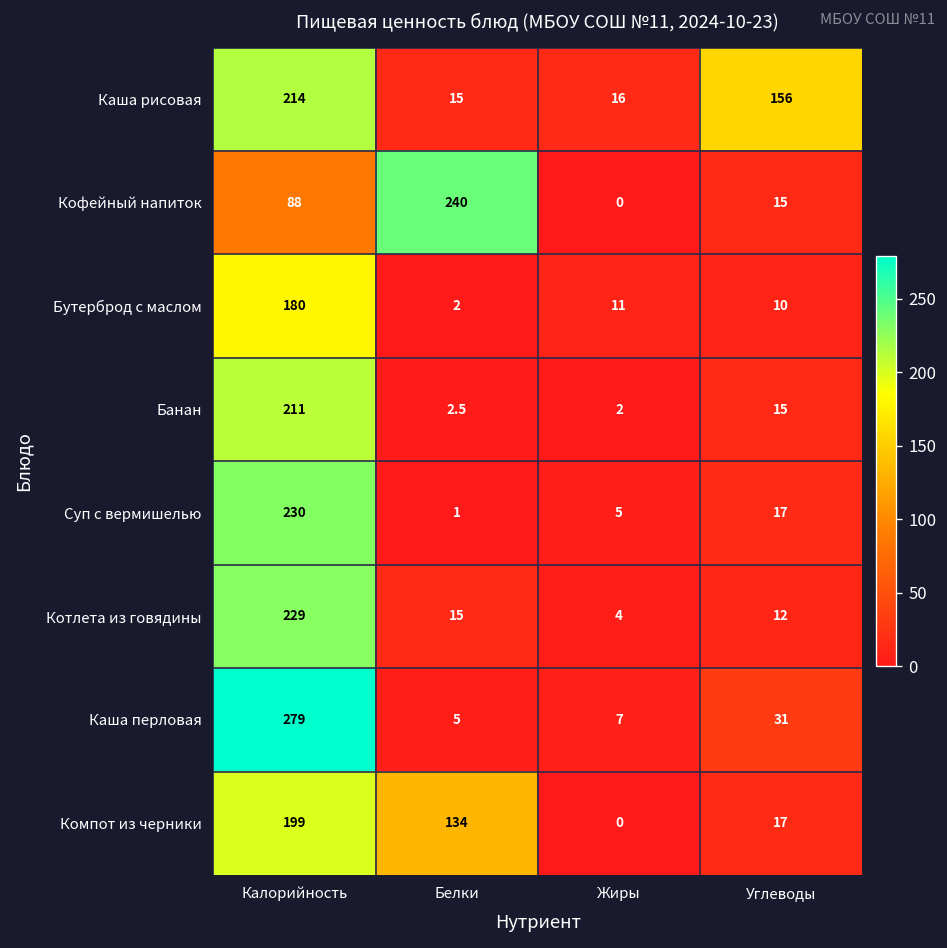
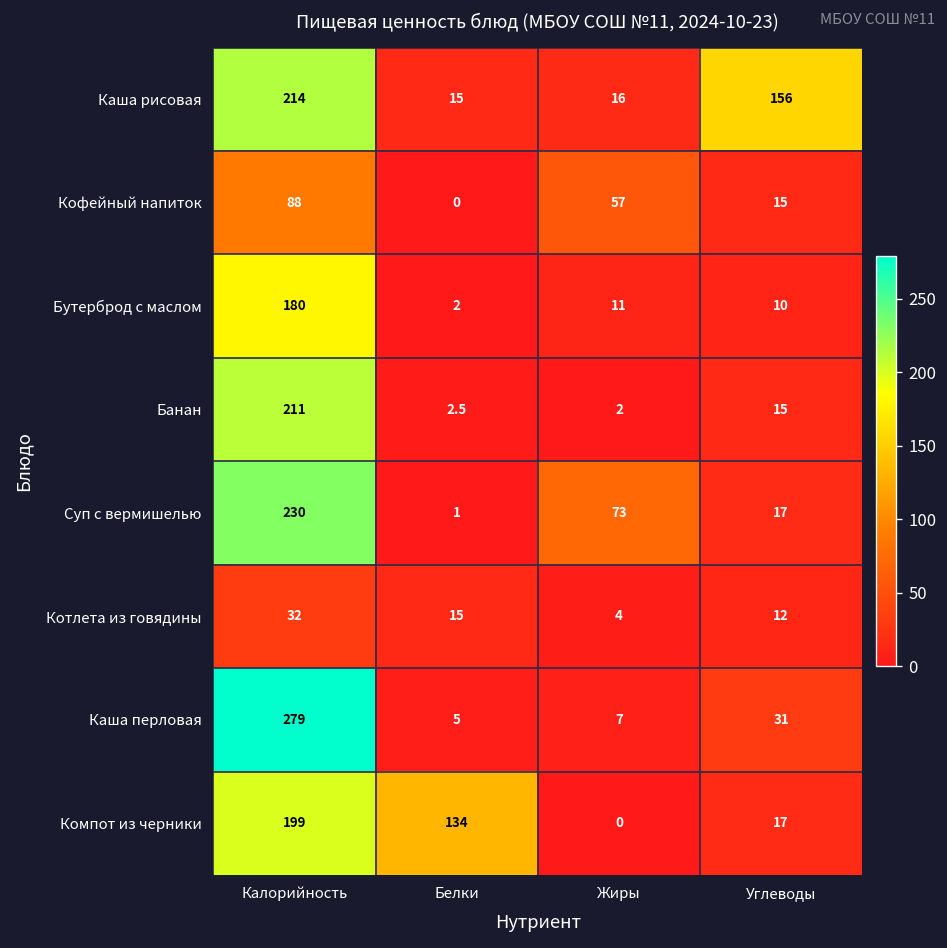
  {
    "Каша рисовая": {
      "Калорийность": 214,
      "Белки": 15,
      "Жиры": 16,
      "Углеводы": 156
    },
    "Кофейный напиток": {
      "Калорийность": 88,
-     "Белки": 240,
-     "Жиры": 0,
+     "Белки": 0,
+     "Жиры": 57,
      "Углеводы": 15
    },
    "Бутерброд с маслом": {
      "Калорийность": 180,
      "Белки": 2,
      "Жиры": 11,
      "Углеводы": 10
    },
    "Банан": {
      "Калорийность": 211,
      "Белки": 2.5,
      "Жиры": 2,
      "Углеводы": 15
    },
    "Суп с вермишелью": {
      "Калорийность": 230,
      "Белки": 1,
-     "Жиры": 5,
+     "Жиры": 73,
      "Углеводы": 17
    },
    "Котлета из говядины": {
-     "Калорийность": 229,
+     "Калорийность": 32,
      "Белки": 15,
      "Жиры": 4,
      "Углеводы": 12
    },
    "Каша перловая": {
      "Калорийность": 279,
      "Белки": 5,
      "Жиры": 7,
      "Углеводы": 31
    },
    "Компот из черники": {
      "Калорийность": 199,
      "Белки": 134,
      "Жиры": 0,
      "Углеводы": 17
    }
  }
